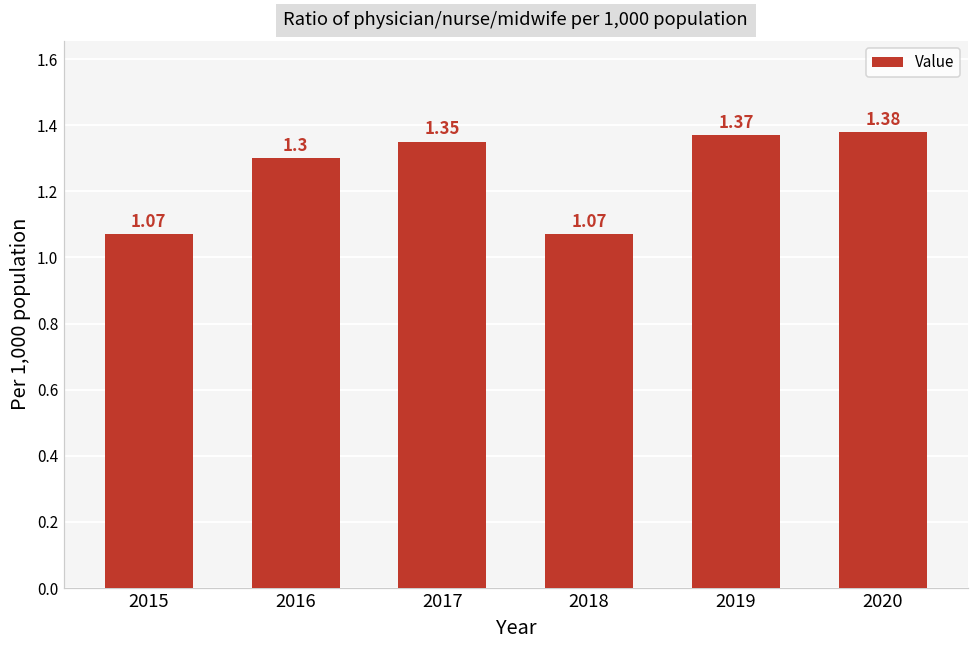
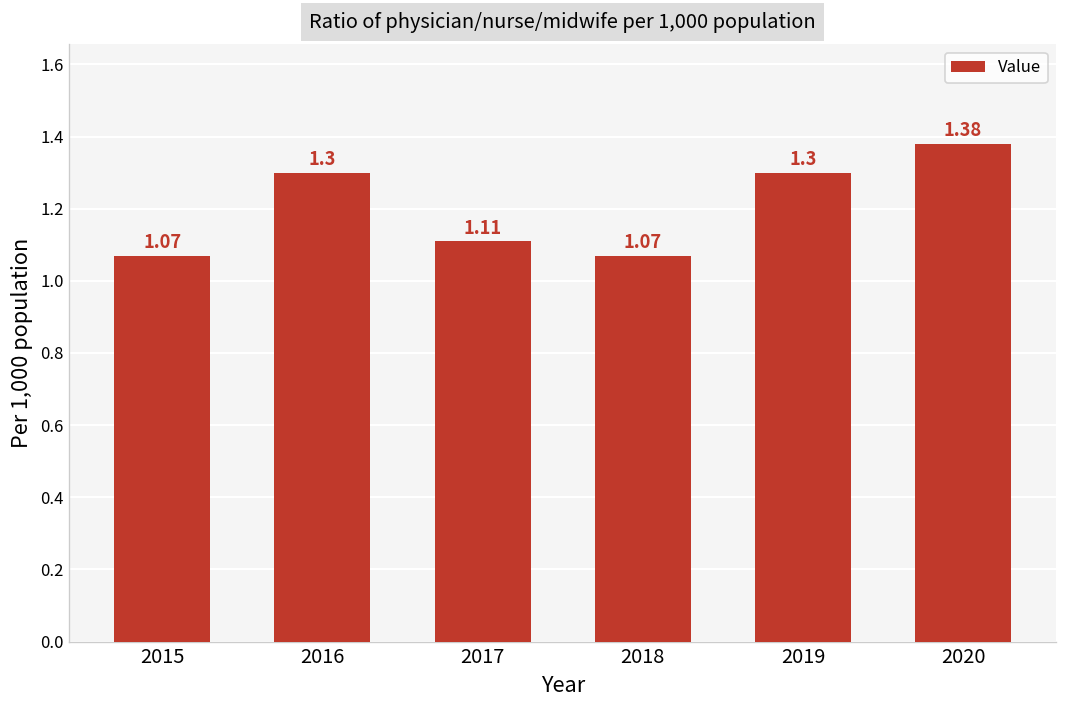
  {
    "2015": 1.07,
    "2016": 1.3,
-   "2017": 1.35,
+   "2017": 1.11,
    "2018": 1.07,
-   "2019": 1.37,
+   "2019": 1.3,
    "2020": 1.38
  }
